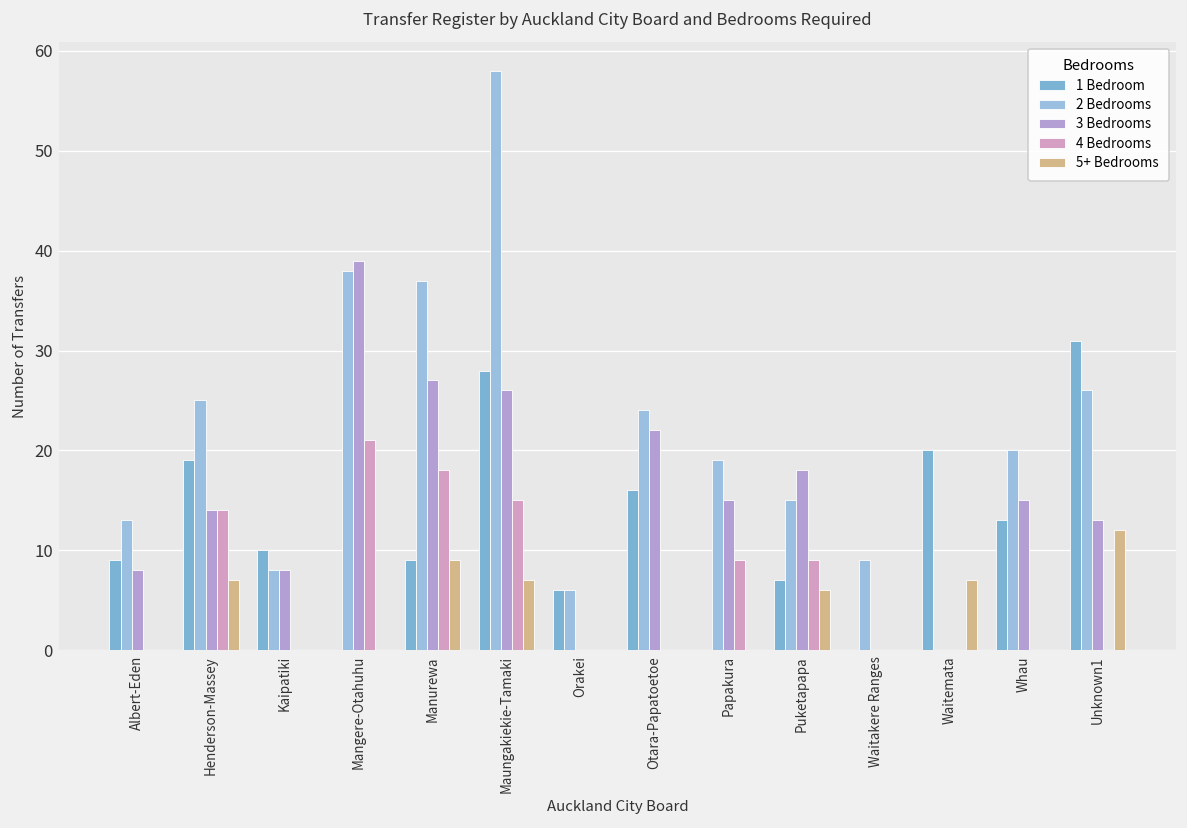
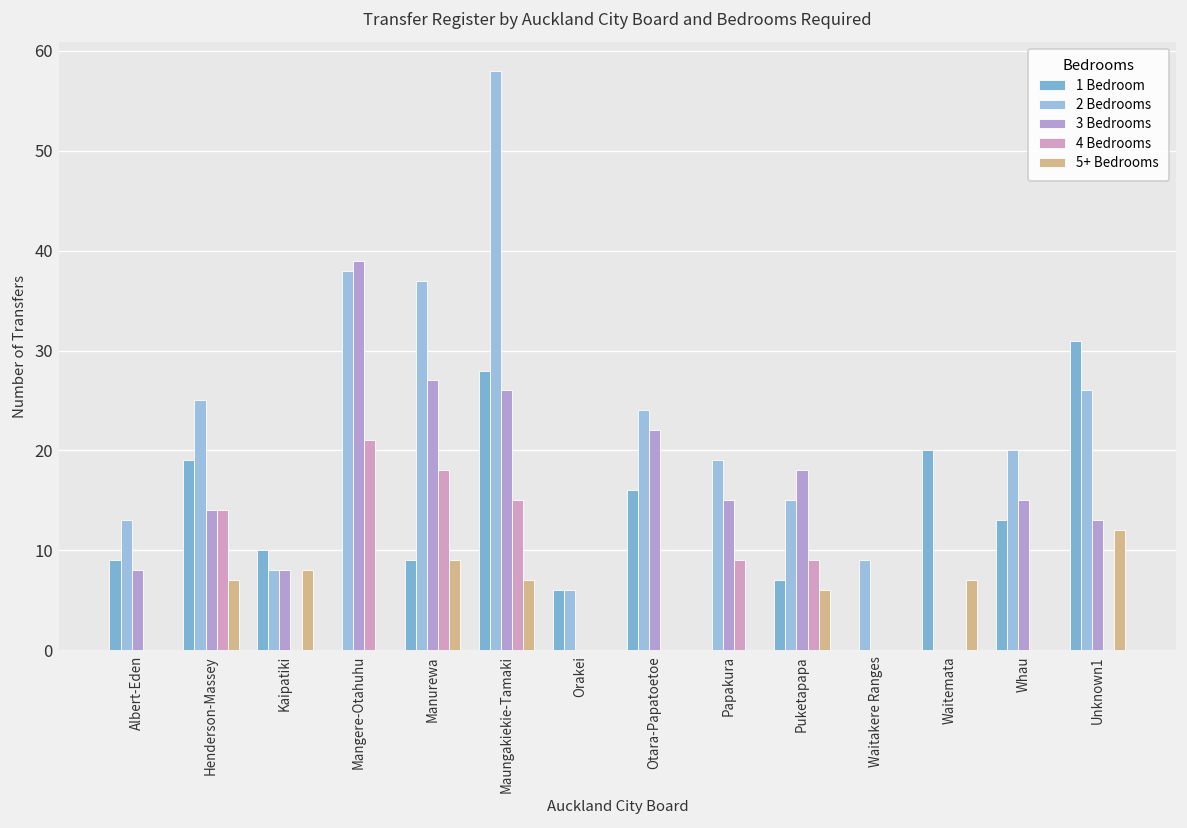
  {
    "5+ Bedrooms": {
      "Albert-Eden": 0,
      "Henderson-Massey": 7,
-     "Kaipatiki": 0,
+     "Kaipatiki": 8,
      "Mangere-Otahuhu": 0,
      "Manurewa": 9,
      "Maungakiekie-Tamaki": 7,
      "Orakei": 0,
      "Otara-Papatoetoe": 0,
      "Papakura": 0,
      "Puketapapa": 6,
      "Waitakere Ranges": 0,
      "Waitemata": 7,
      "Whau": 0,
      "Unknown1": 12
    }
  }
